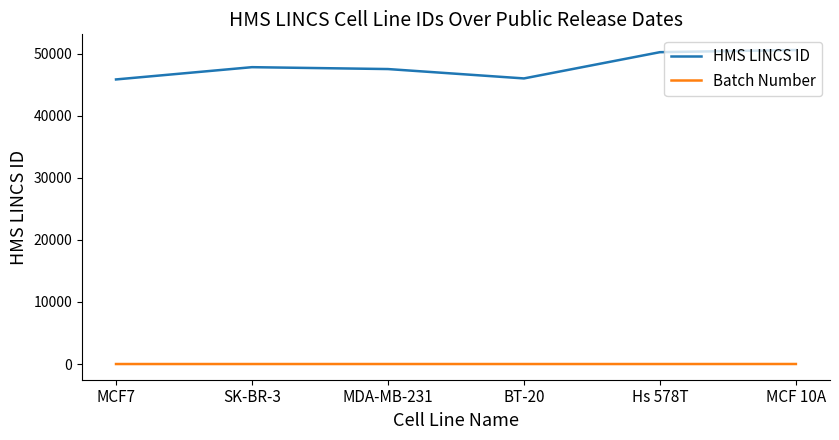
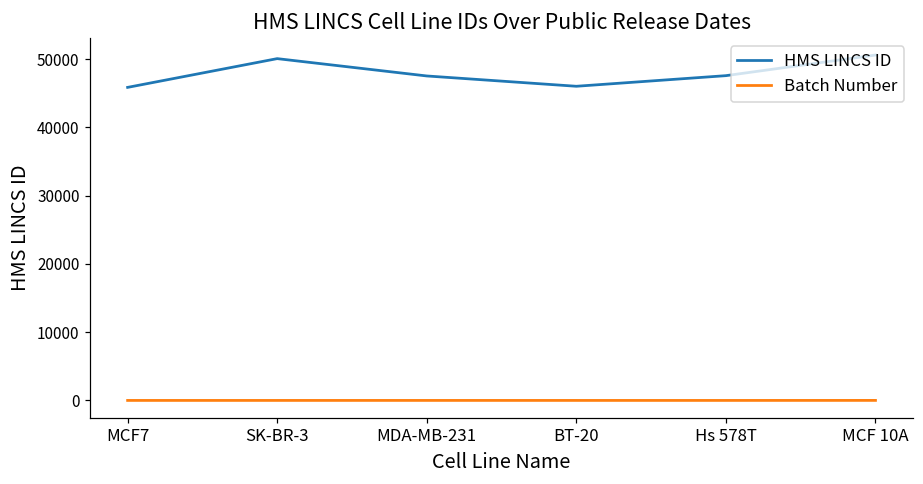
  {
    "HMS LINCS ID": {
      "MCF7": 46000,
-     "SK-BR-3": 48000,
+     "SK-BR-3": 50000,
      "MDA-MB-231": 48000,
      "BT-20": 46000,
-     "Hs 578T": 50000
+     "Hs 578T": 48000
    },
    "Batch Number": {
      "MCF7": 0,
      "SK-BR-3": 0,
      "MDA-MB-231": 0,
      "BT-20": 0,
      "Hs 578T": 0,
      "MCF 10A": 0
    }
  }
